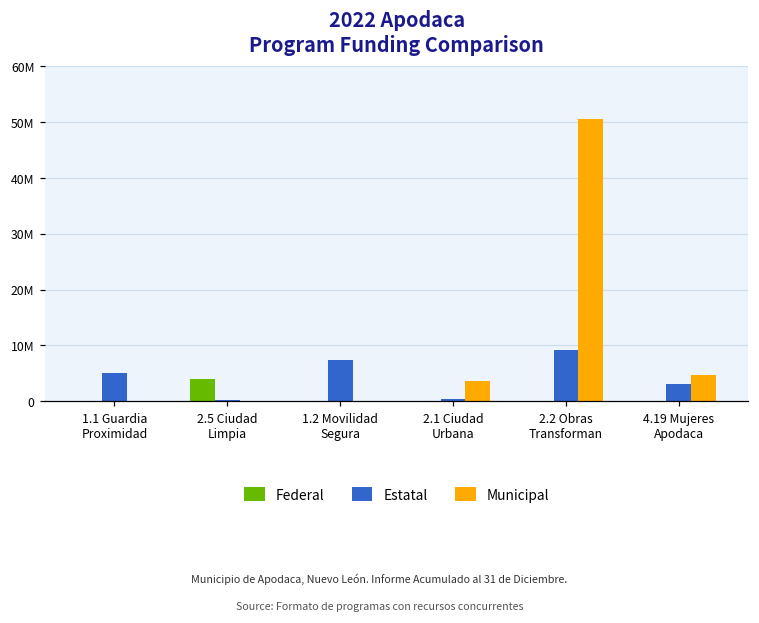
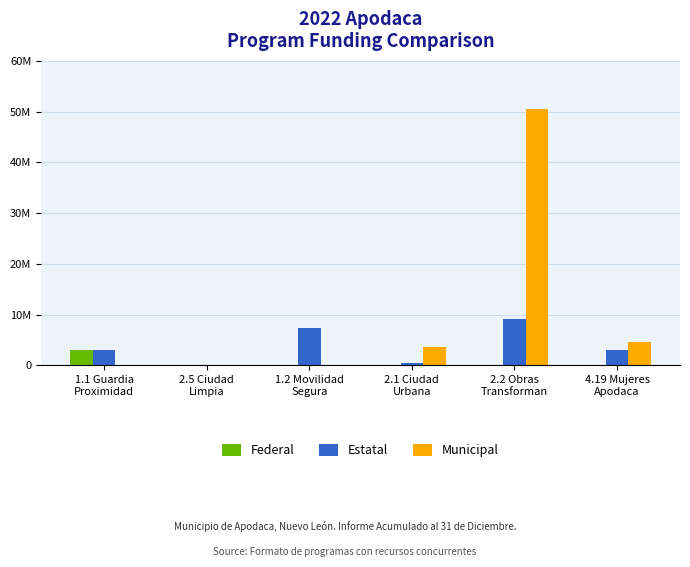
  {
    "Federal": {
-     "1.1 Guardia Proximidad": 0,
-     "2.5 Ciudad Limpia": 4000000,
+     "1.1 Guardia Proximidad": 3000000,
+     "2.5 Ciudad Limpia": 0,
      "2.2 Obras Transforman": 0,
      "4.19 Mujeres Apodaca": 0
    },
    "Estatal": {
-     "1.1 Guardia Proximidad": 5000000,
+     "1.1 Guardia Proximidad": 3000000,
      "1.2 Movilidad Segura": 7000000,
      "2.2 Obras Transforman": 9000000,
      "4.19 Mujeres Apodaca": 3000000
    },
    "Municipal": {
      "1.1 Guardia Proximidad": 0,
      "2.5 Ciudad Limpia": 0,
      "1.2 Movilidad Segura": 0,
      "2.1 Ciudad Urbana": 4000000,
      "2.2 Obras Transforman": 51000000,
      "4.19 Mujeres Apodaca": 5000000
    }
  }
